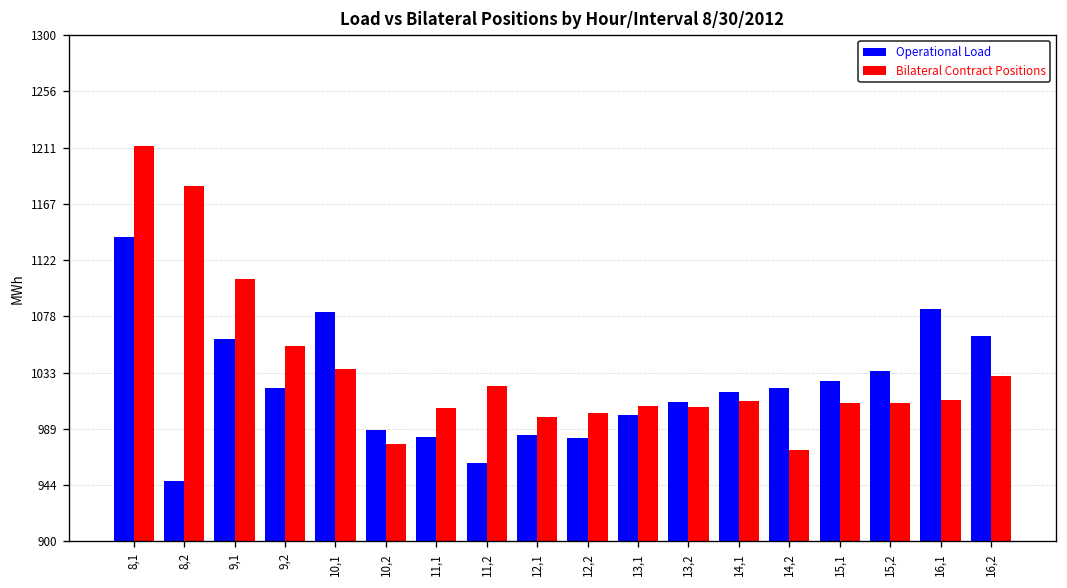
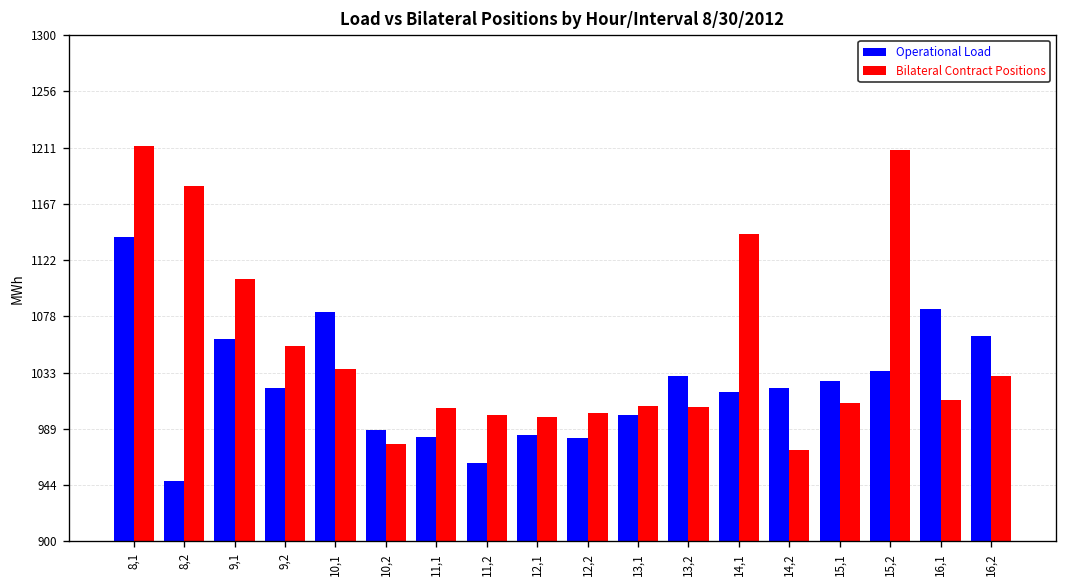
  {
    "Operational Load": {
      "8,1": 1140,
      "8,2": 948,
      "9,1": 1060,
      "9,2": 1021,
      "10,1": 1081,
      "10,2": 988,
      "11,1": 983,
      "11,2": 962,
      "12,1": 984,
      "12,2": 982,
      "13,1": 1000,
-     "13,2": 1010,
+     "13,2": 1031,
      "14,1": 1018,
      "14,2": 1021,
      "15,1": 1026,
      "15,2": 1034,
      "16,1": 1083,
      "16,2": 1062
    },
    "Bilateral Contract Positions": {
      "8,1": 1213,
      "8,2": 1181,
      "9,1": 1107,
      "9,2": 1055,
      "10,1": 1036,
      "10,2": 977,
      "11,1": 1005,
-     "11,2": 1023,
+     "11,2": 1000,
      "12,1": 998,
      "12,2": 1002,
      "13,1": 1007,
      "13,2": 1006,
-     "14,1": 1011,
+     "14,1": 1143,
      "14,2": 972,
      "15,1": 1009,
-     "15,2": 1009,
+     "15,2": 1209,
      "16,1": 1011,
      "16,2": 1031
    }
  }
